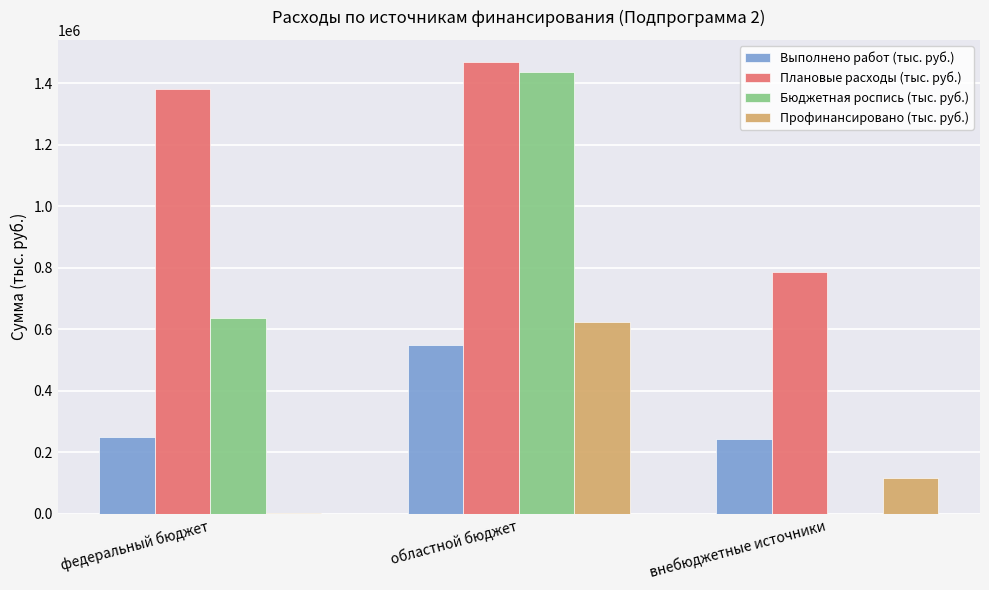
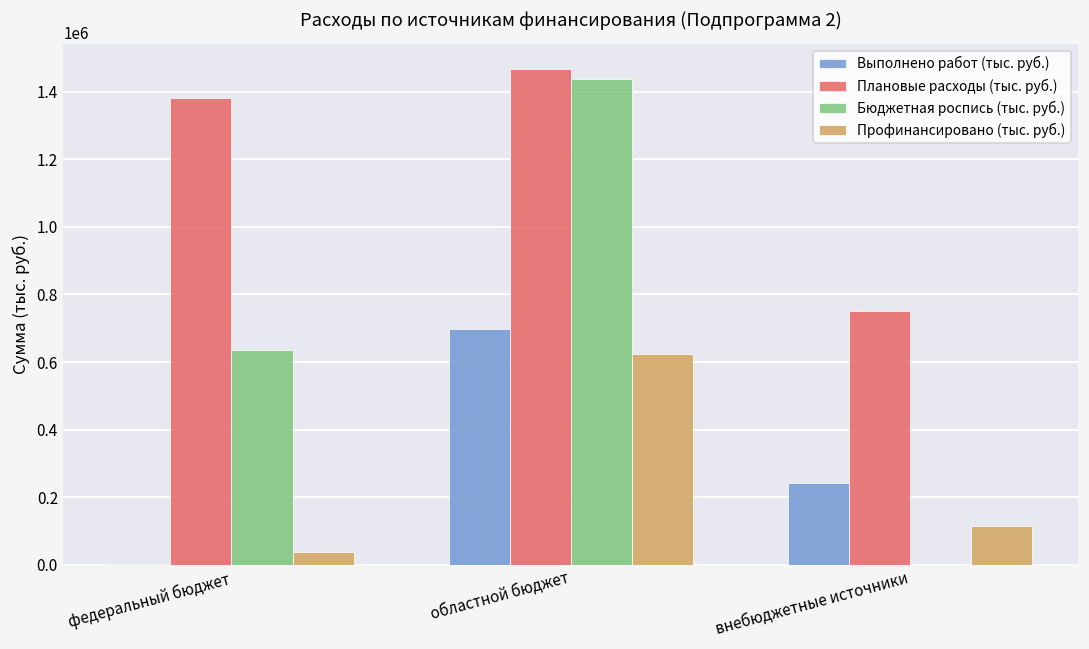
  {
    "Выполнено работ (тыс. руб.)": {
-     "федеральный бюджет": 250000,
-     "областной бюджет": 550000,
+     "федеральный бюджет": 0,
+     "областной бюджет": 700000,
      "внебюджетные источники": 240000
    },
    "Плановые расходы (тыс. руб.)": {
      "федеральный бюджет": 1380000,
      "областной бюджет": 1470000,
-     "внебюджетные источники": 790000
+     "внебюджетные источники": 750000
    },
    "Бюджетная роспись (тыс. руб.)": {
      "федеральный бюджет": 640000,
      "областной бюджет": 1440000,
      "внебюджетные источники": 0
    },
    "Профинансировано (тыс. руб.)": {
-     "федеральный бюджет": 0,
+     "федеральный бюджет": 40000,
      "областной бюджет": 620000,
      "внебюджетные источники": 110000
    }
  }
